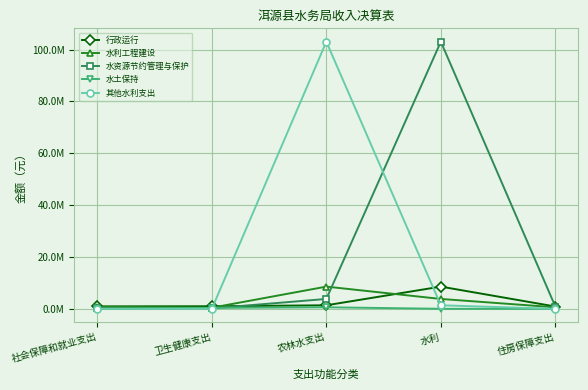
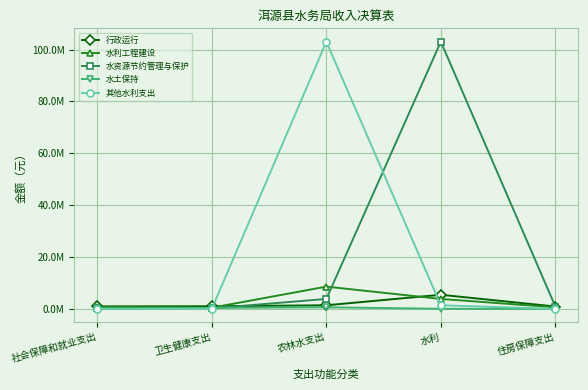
  {
    "行政运行": {
-     "水利": 9000000
+     "水利": 5000000
    },
    "其他水利支出": {
      "农林水支出": 103000000,
      "水利": 1000000
    }
  }
